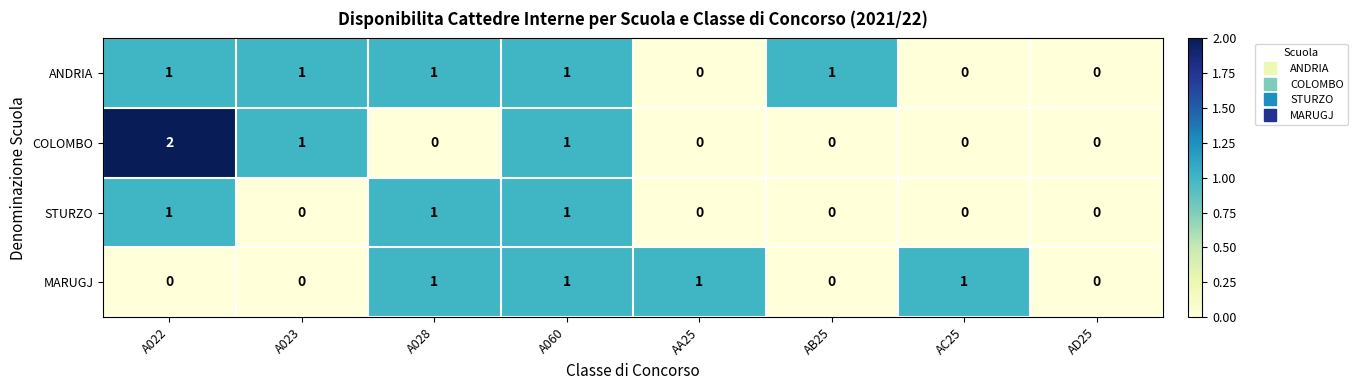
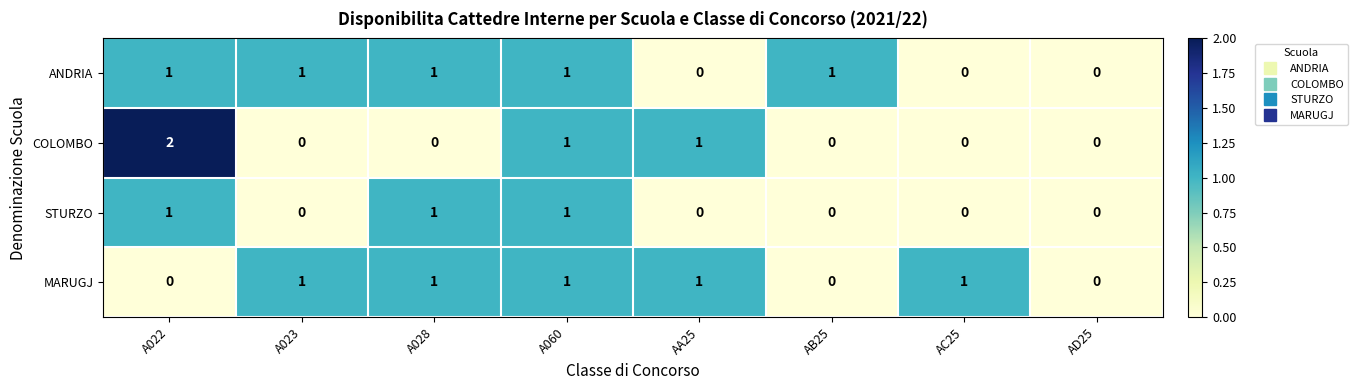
  {
    "ANDRIA": {
      "A022": 1,
      "A023": 1,
      "A028": 1,
      "A060": 1,
      "AA25": 0,
      "AB25": 1,
      "AC25": 0,
      "AD25": 0
    },
    "COLOMBO": {
      "A022": 2,
-     "A023": 1,
+     "A023": 0,
      "A028": 0,
      "A060": 1,
-     "AA25": 0,
+     "AA25": 1,
      "AB25": 0,
      "AC25": 0,
      "AD25": 0
    },
    "STURZO": {
      "A022": 1,
      "A023": 0,
      "A028": 1,
      "A060": 1,
      "AA25": 0,
      "AB25": 0,
      "AC25": 0,
      "AD25": 0
    },
    "MARUGJ": {
      "A022": 0,
-     "A023": 0,
+     "A023": 1,
      "A028": 1,
      "A060": 1,
      "AA25": 1,
      "AB25": 0,
      "AC25": 1,
      "AD25": 0
    }
  }
